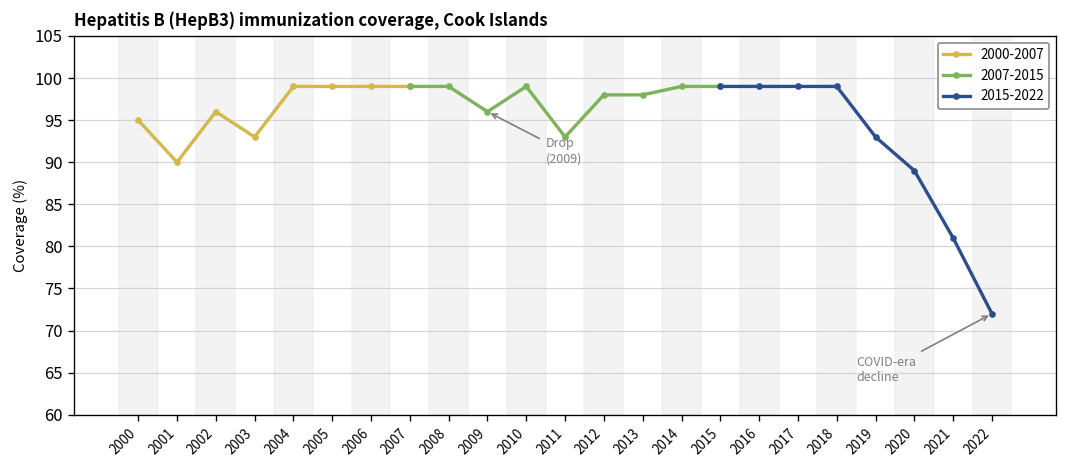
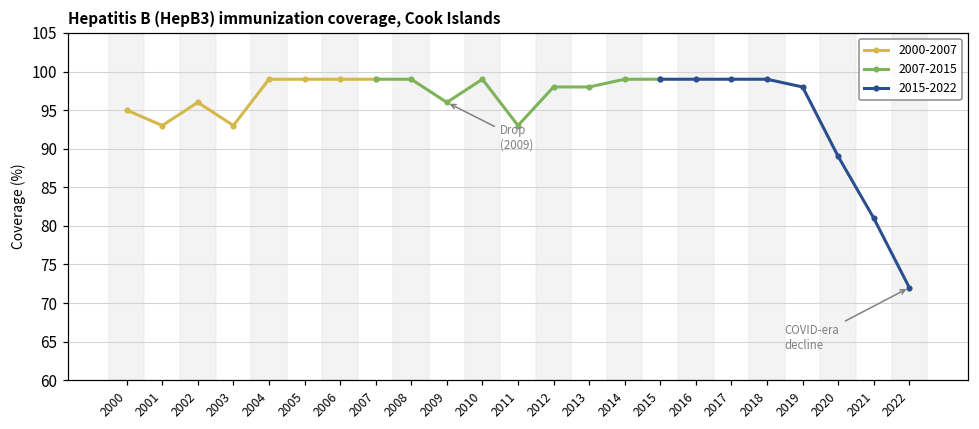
  {
    "2000-2007": {
      "2000": 95,
-     "2001": 90,
+     "2001": 93,
      "2002": 96,
      "2003": 93,
      "2004": 99,
      "2005": 99,
      "2006": 99
    },
    "2007-2015": {
      "2008": 99,
      "2009": 96,
      "2010": 99,
      "2012": 98,
      "2013": 98,
      "2014": 99
    },
    "2015-2022": {
      "2016": 99,
      "2017": 99,
      "2018": 99,
-     "2019": 93,
+     "2019": 98,
      "2020": 89,
      "2021": 81,
      "2022": 72
    }
  }
